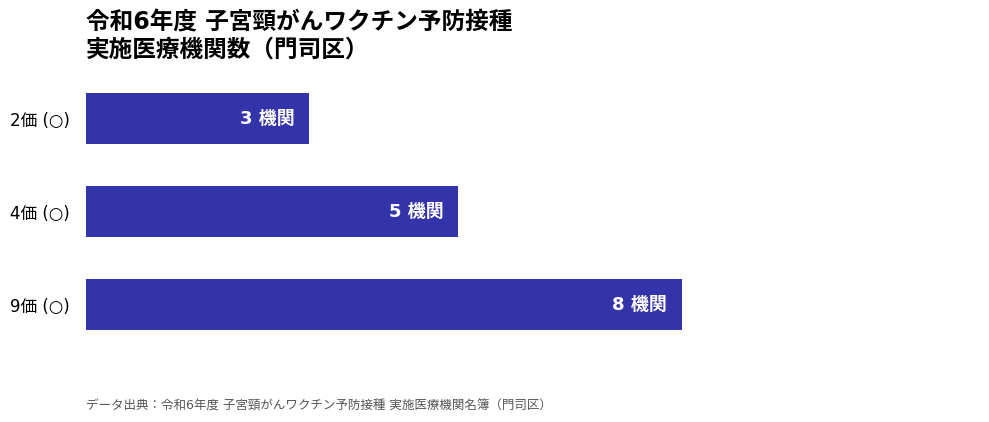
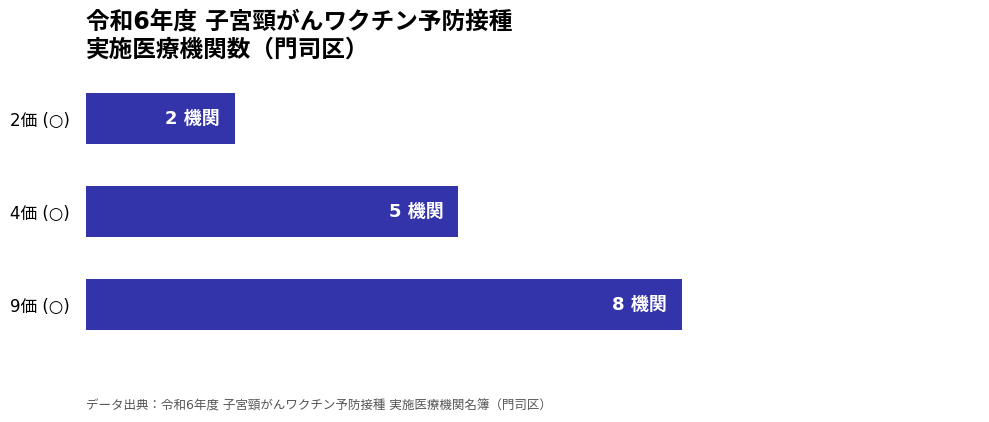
  {
-   "2価 (○)": 3,
+   "2価 (○)": 2,
    "4価 (○)": 5,
    "9価 (○)": 8
  }
